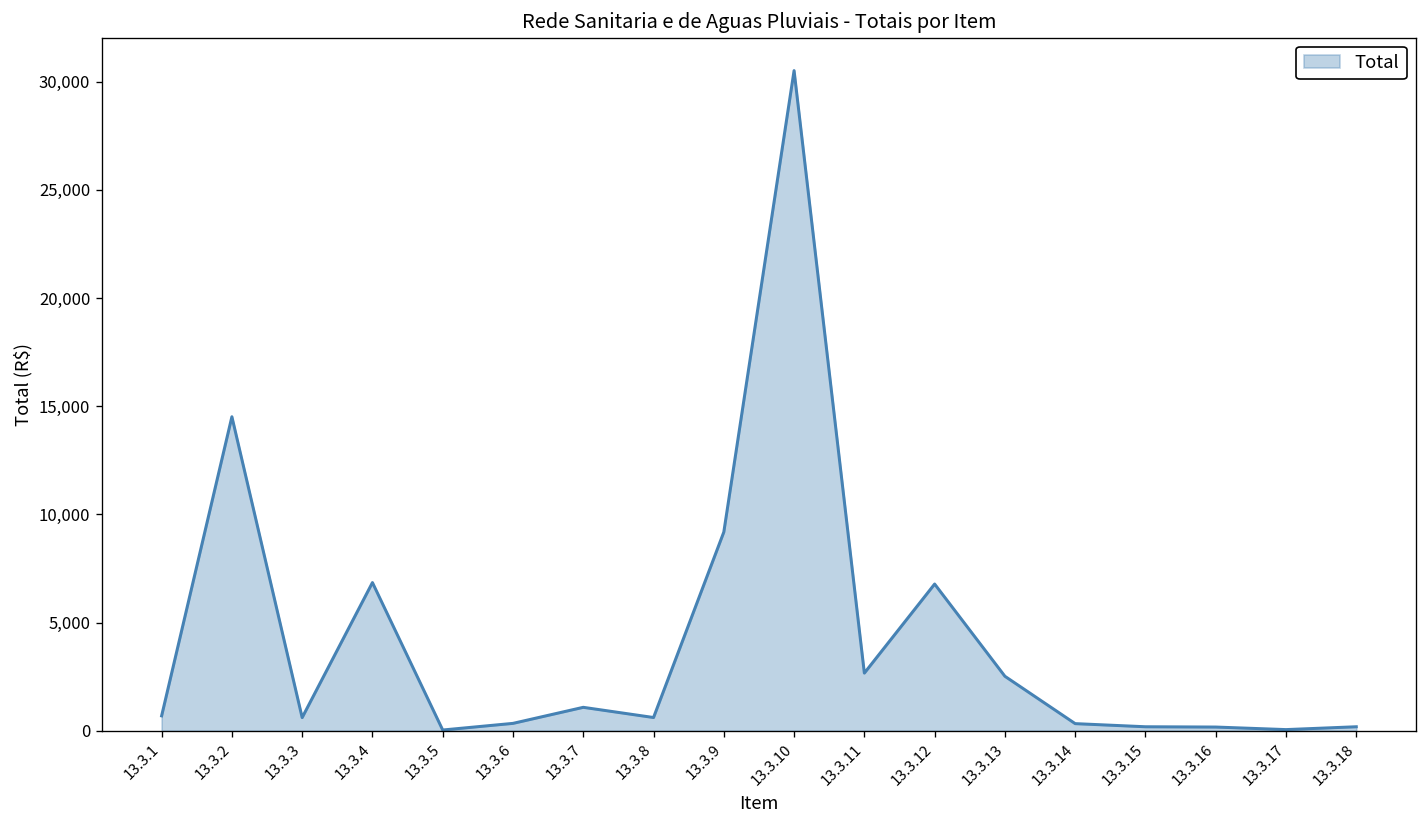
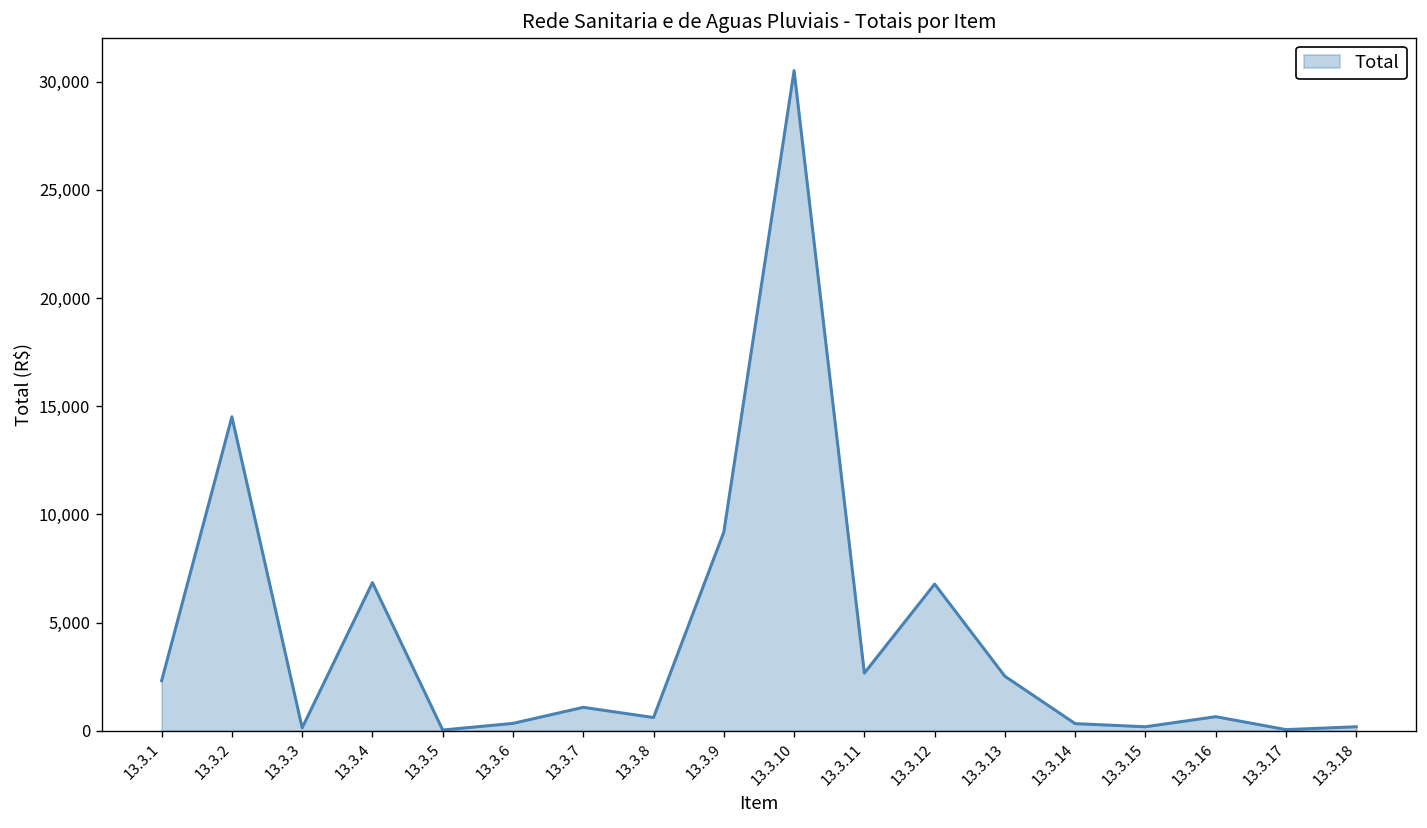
  {
-   "13.3.1": "700",
+   "13.3.1": "2,300",
    "13.3.2": "14,500",
-   "13.3.3": "600",
+   "13.3.3": "100",
    "13.3.4": "6,800",
    "13.3.5": "0",
    "13.3.6": "300",
    "13.3.7": "1,100",
    "13.3.8": "600",
    "13.3.9": "9,200",
    "13.3.10": "30,500",
    "13.3.11": "2,700",
    "13.3.12": "6,800",
    "13.3.13": "2,500",
    "13.3.14": "300",
    "13.3.15": "200",
-   "13.3.16": "200",
+   "13.3.16": "700",
    "13.3.17": "100",
    "13.3.18": "200"
  }
